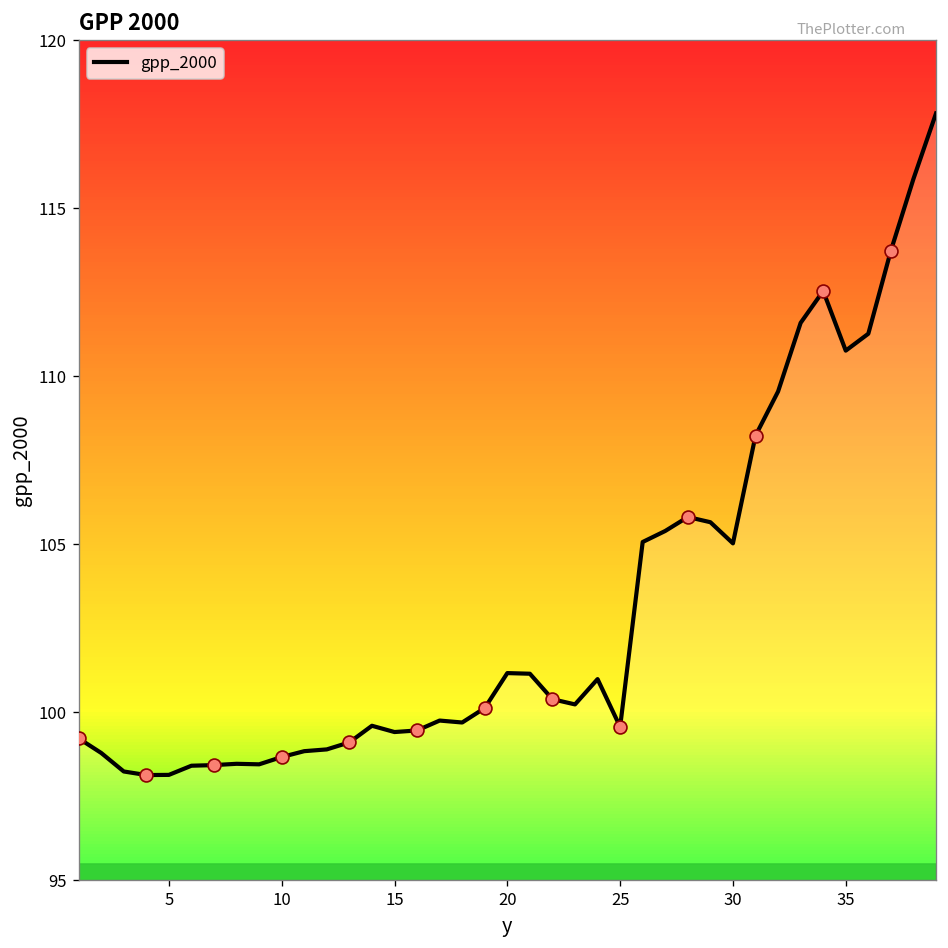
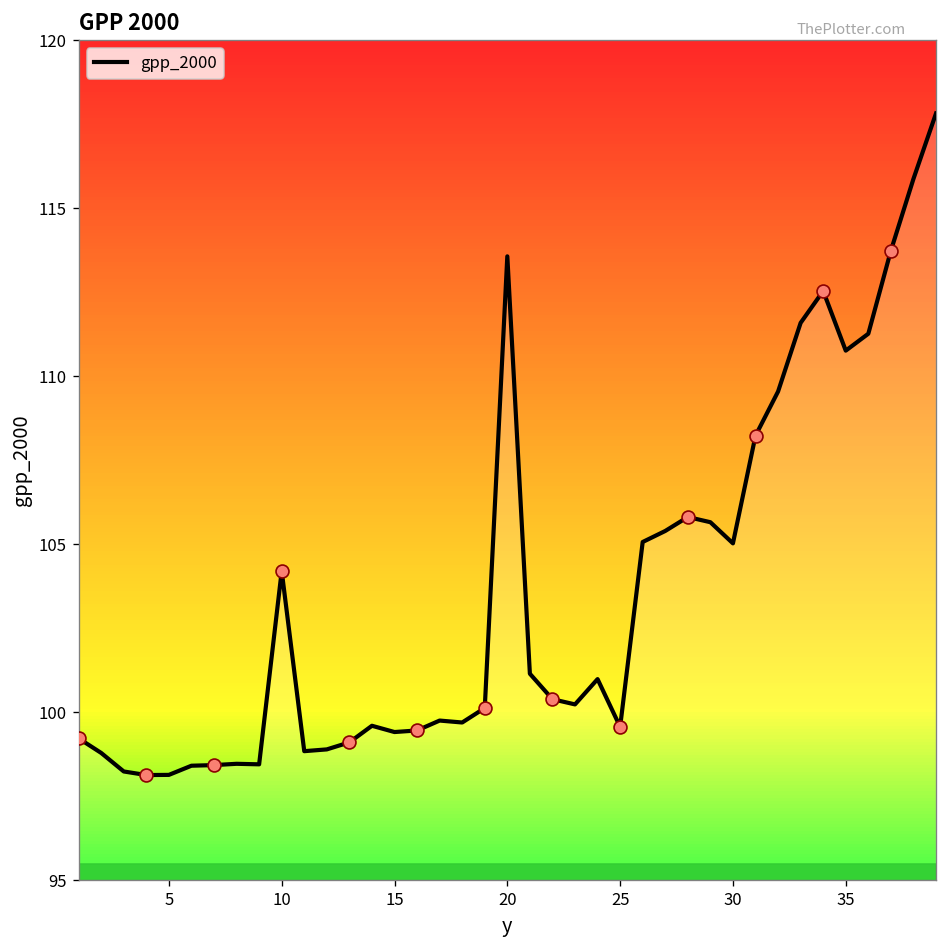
  {
    "gpp_2000": {
      "5": 98.1,
-     "10": 98.7,
+     "10": 104.2,
      "15": 99.4,
-     "20": 101.2,
+     "20": 113.6,
      "30": 105.0,
      "35": 110.8
    }
  }
